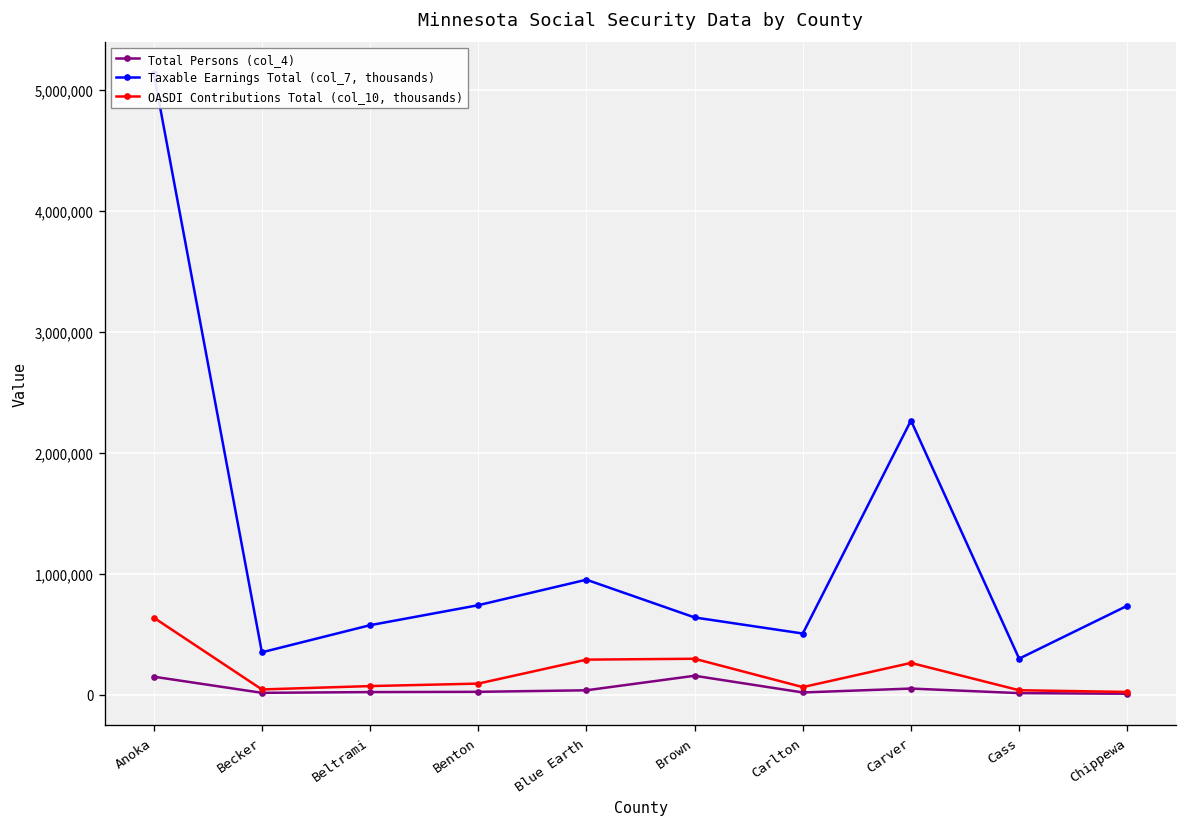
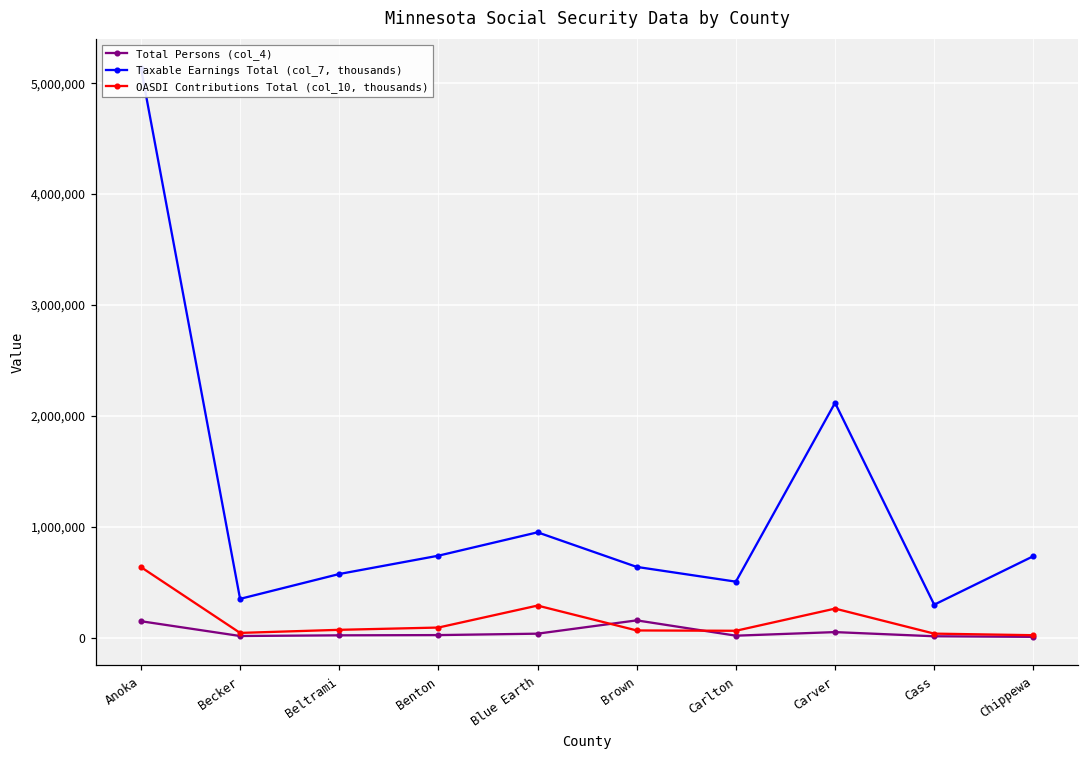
  {
    "Total Persons (col_4)": {
      "Anoka": "150,000",
      "Becker": "20,000",
      "Beltrami": "20,000",
      "Benton": "20,000",
      "Blue Earth": "40,000",
      "Brown": "160,000",
      "Carlton": "20,000",
      "Carver": "50,000"
    },
    "Taxable Earnings Total (col_7, thousands)": {
      "Becker": "350,000",
      "Beltrami": "570,000",
      "Benton": "740,000",
      "Blue Earth": "950,000",
      "Brown": "640,000",
      "Carlton": "510,000",
-     "Carver": "2,270,000",
+     "Carver": "2,120,000",
      "Cass": "300,000",
      "Chippewa": "740,000"
    },
    "OASDI Contributions Total (col_10, thousands)": {
      "Anoka": "640,000",
      "Becker": "40,000",
      "Beltrami": "70,000",
      "Benton": "90,000",
      "Blue Earth": "290,000",
-     "Brown": "300,000",
+     "Brown": "70,000",
      "Carlton": "60,000",
      "Carver": "260,000"
    }
  }
